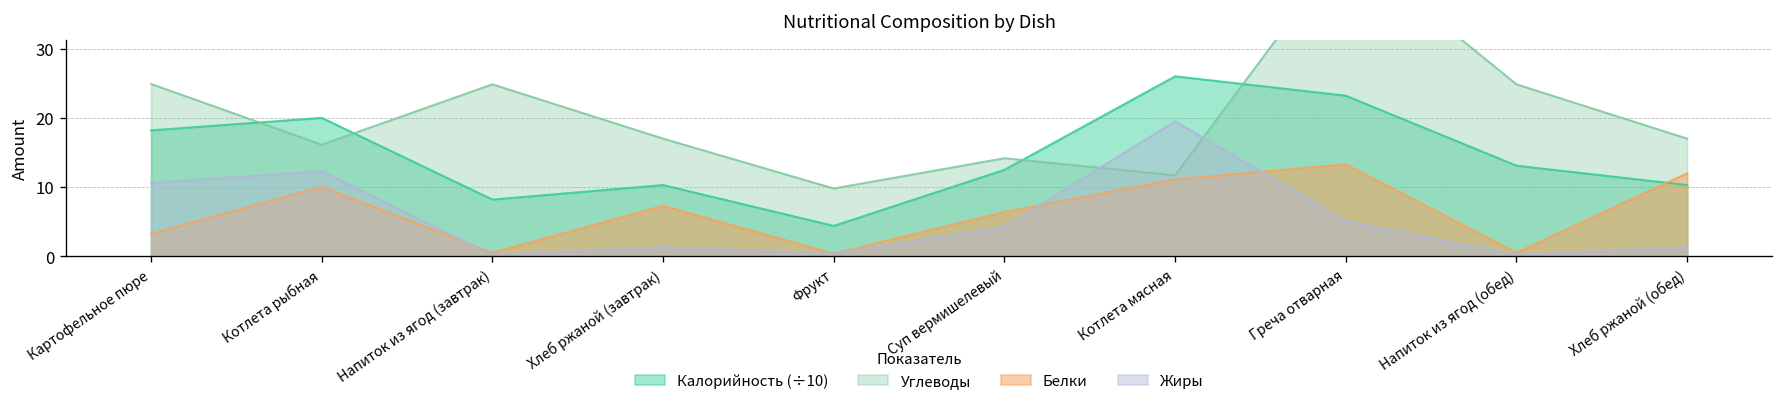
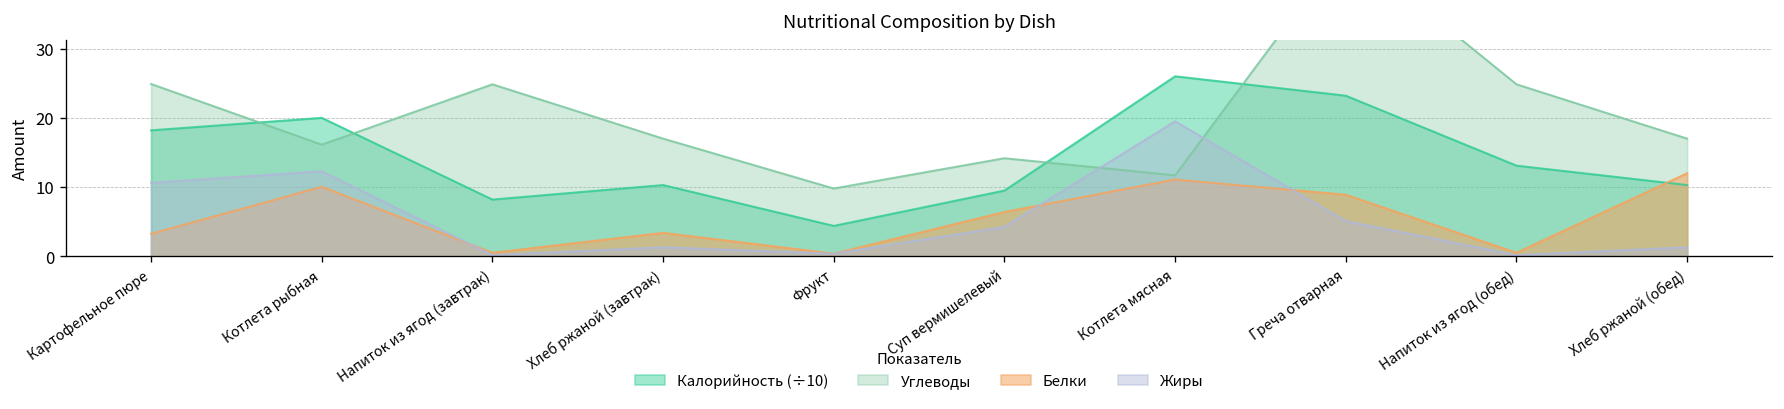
  {
    "Калорийность (÷10)": {
      "Картофельное пюре": 18,
      "Котлета рыбная": 20,
      "Напиток из ягод (завтрак)": 8,
      "Хлеб ржаной (завтрак)": 10,
      "Фрукт": 4,
-     "Суп вермишелевый": 13,
+     "Суп вермишелевый": 10,
      "Котлета мясная": 26,
      "Греча отварная": 23,
      "Напиток из ягод (обед)": 13,
      "Хлеб ржаной (обед)": 10
    },
    "Белки": {
      "Картофельное пюре": 3,
      "Котлета рыбная": 10,
-     "Хлеб ржаной (завтрак)": 7,
+     "Хлеб ржаной (завтрак)": 3,
      "Суп вермишелевый": 6,
      "Котлета мясная": 11,
-     "Греча отварная": 13,
+     "Греча отварная": 9,
      "Хлеб ржаной (обед)": 12
    }
  }
